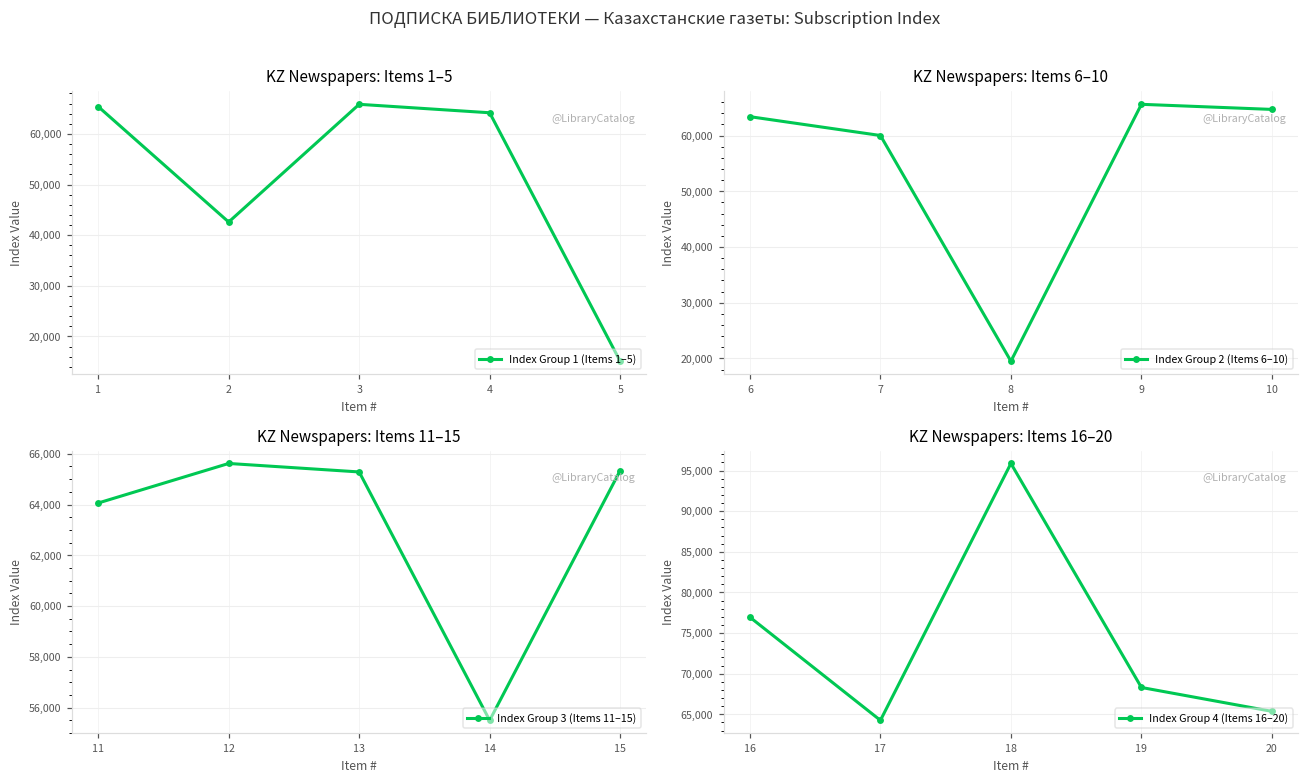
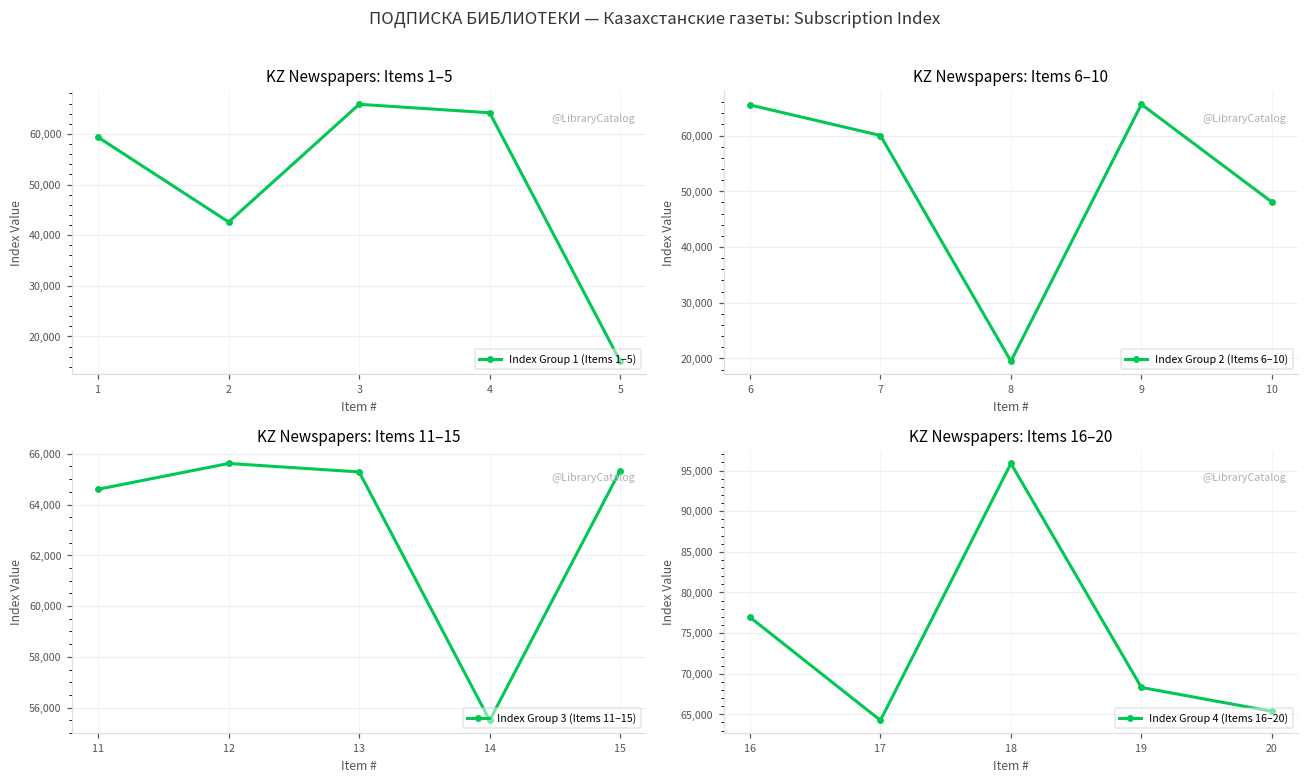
  {
    "KZ Newspapers: Items 1–5": {
-     "1": "65,000",
+     "1": "59,000",
      "2": "43,000",
      "3": "66,000",
      "4": "64,000"
    },
    "KZ Newspapers: Items 6–10": {
-     "6": "63,000",
+     "6": "66,000",
      "7": "60,000",
      "8": "20,000",
      "9": "66,000",
-     "10": "65,000"
+     "10": "48,000"
    },
    "KZ Newspapers: Items 11–15": {
-     "11": "64,100",
+     "11": "64,600",
      "12": "65,600",
      "13": "65,300",
      "15": "65,300"
    },
    "KZ Newspapers: Items 16–20": {
      "16": "77,000",
      "17": "64,000",
      "18": "96,000",
      "19": "68,000"
    }
  }
